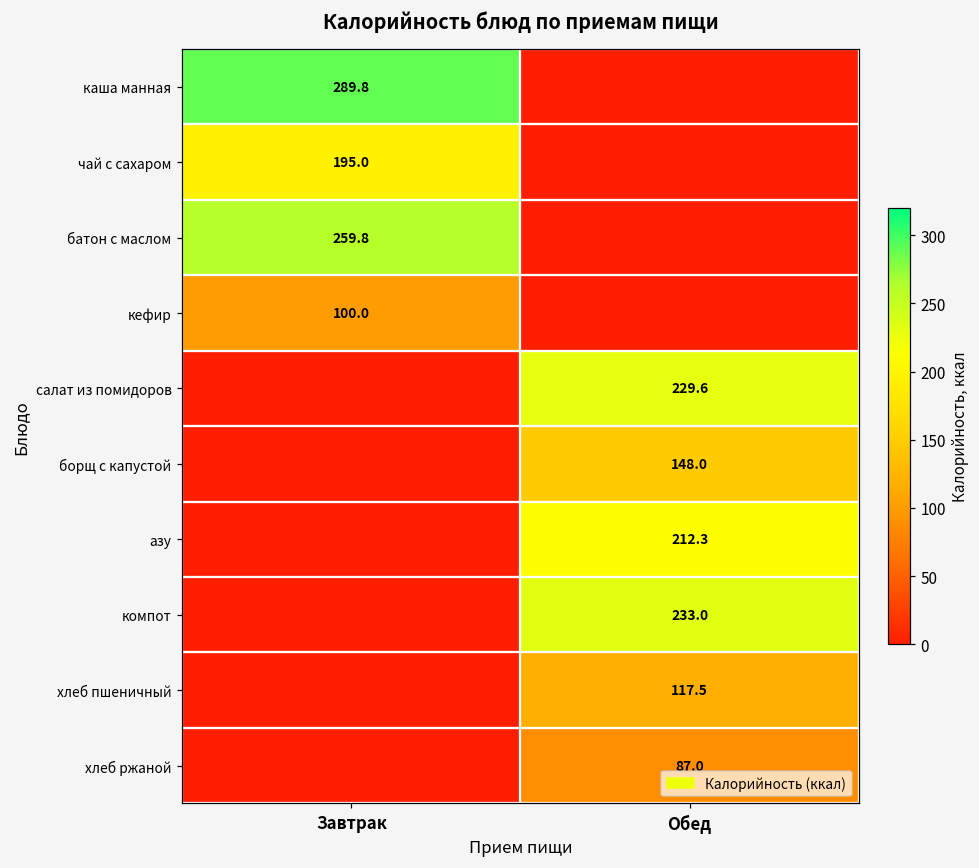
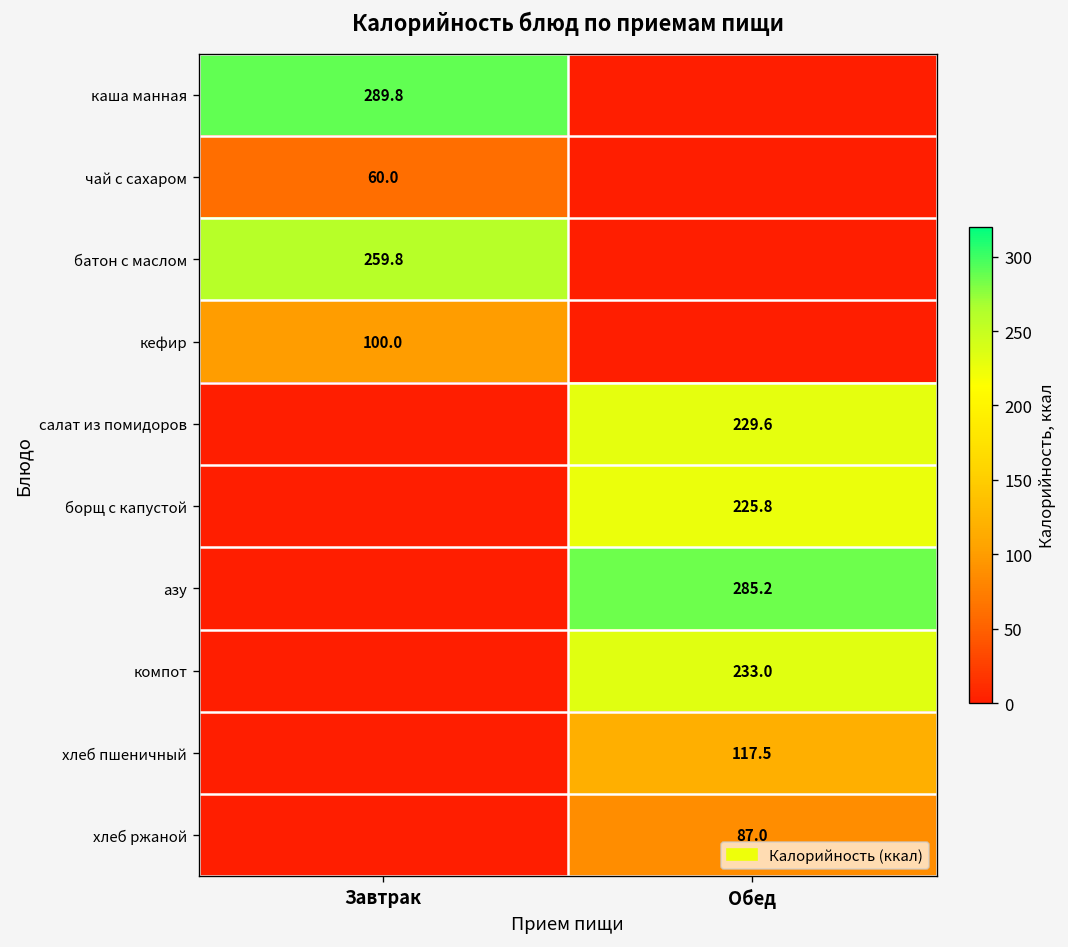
  {
    "каша манная": {
      "Завтрак": 289.8
    },
    "чай с сахаром": {
-     "Завтрак": 195.0
+     "Завтрак": 60.0
    },
    "батон с маслом": {
      "Завтрак": 259.8
    },
    "кефир": {
      "Завтрак": 100.0
    },
    "салат из помидоров": {
      "Обед": 229.6
    },
    "борщ с капустой": {
-     "Обед": 148.0
+     "Обед": 225.8
    },
    "азу": {
-     "Обед": 212.3
+     "Обед": 285.2
    },
    "компот": {
      "Обед": 233.0
    },
    "хлеб пшеничный": {
      "Обед": 117.5
    }
  }
